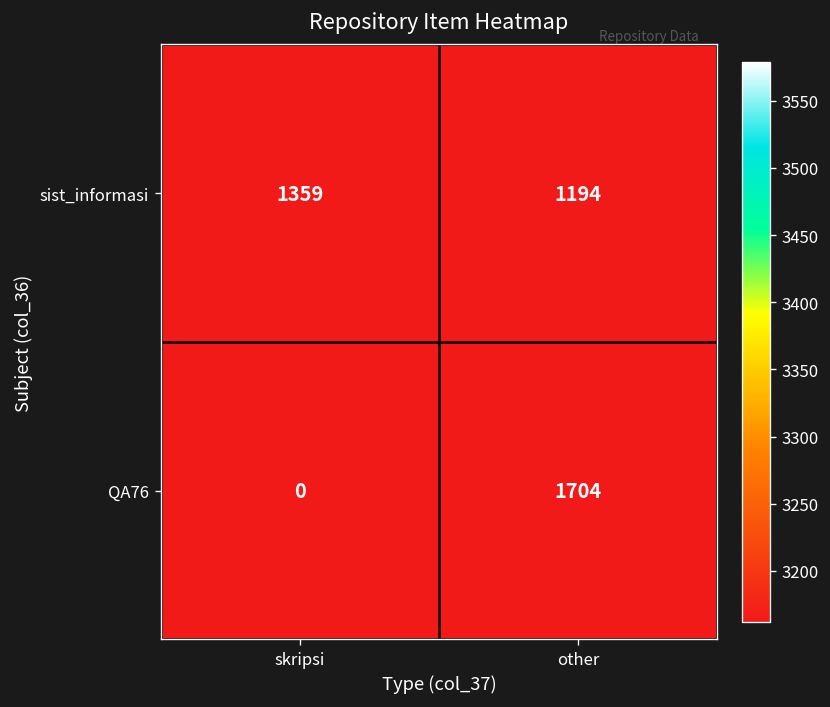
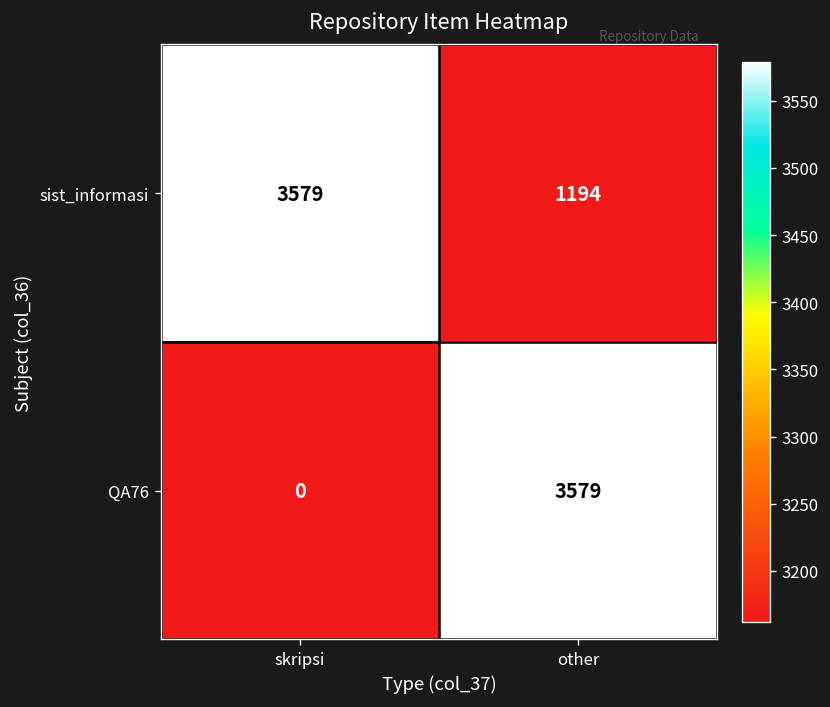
  {
    "sist_informasi": {
-     "skripsi": 1359,
+     "skripsi": 3579,
      "other": 1194
    },
    "QA76": {
      "skripsi": 0,
-     "other": 1704
+     "other": 3579
    }
  }
